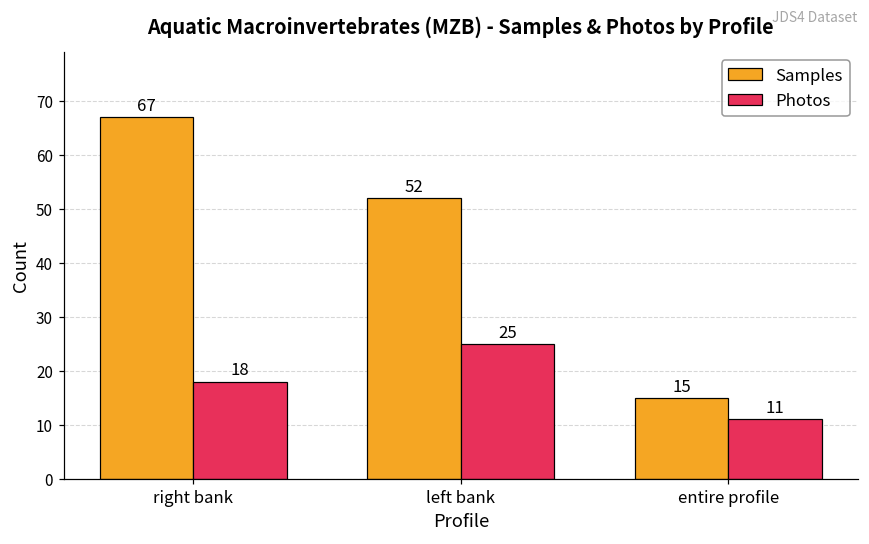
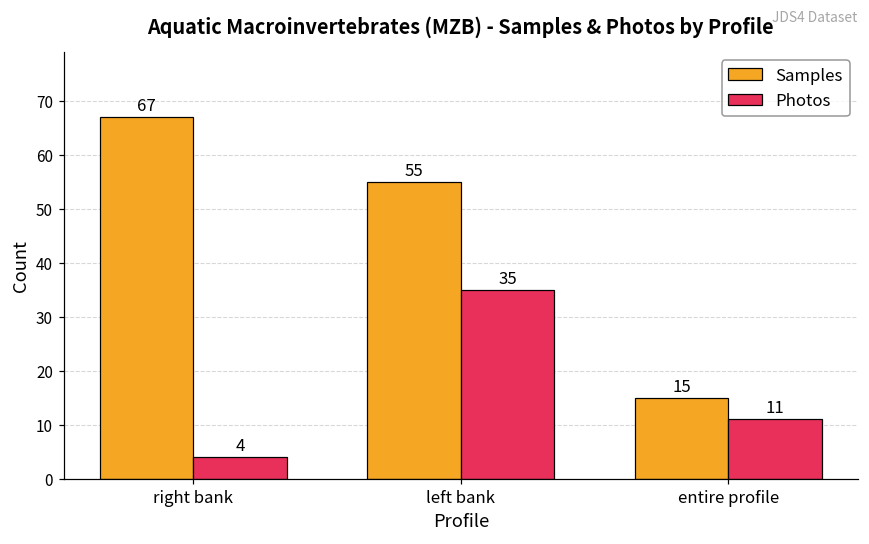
  {
    "Samples": {
      "right bank": 67,
-     "left bank": 52,
+     "left bank": 55,
      "entire profile": 15
    },
    "Photos": {
-     "right bank": 18,
-     "left bank": 25,
+     "right bank": 4,
+     "left bank": 35,
      "entire profile": 11
    }
  }
